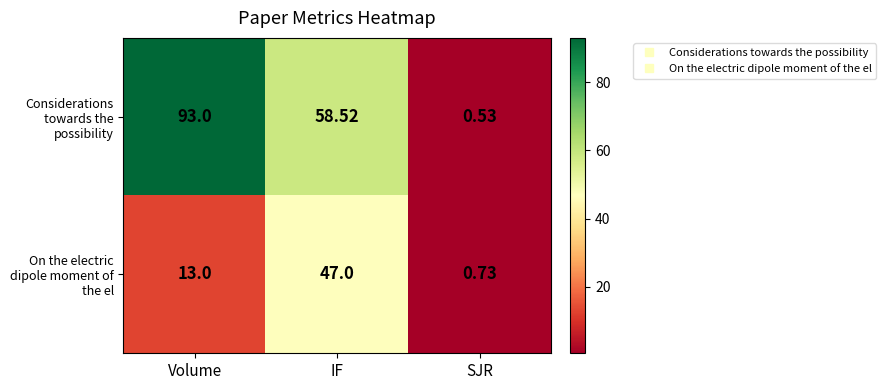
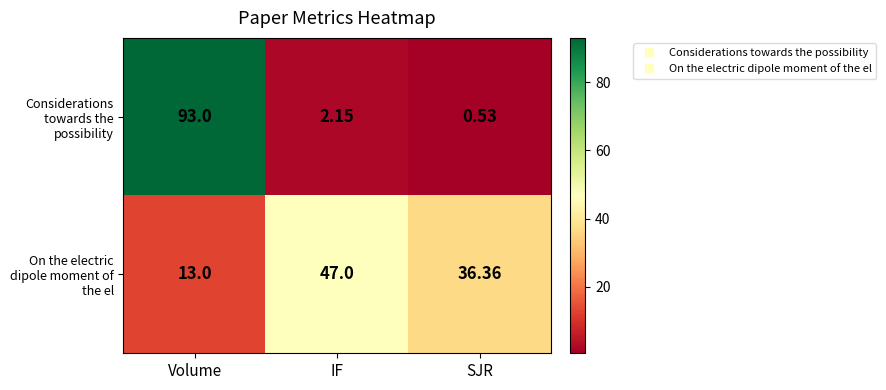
  {
    "Considerations towards the possibility": {
      "Volume": 93.0,
-     "IF": 58.52,
+     "IF": 2.15,
      "SJR": 0.53
    },
    "On the electric dipole moment of the el": {
      "Volume": 13.0,
      "IF": 47.0,
-     "SJR": 0.73
+     "SJR": 36.36
    }
  }
